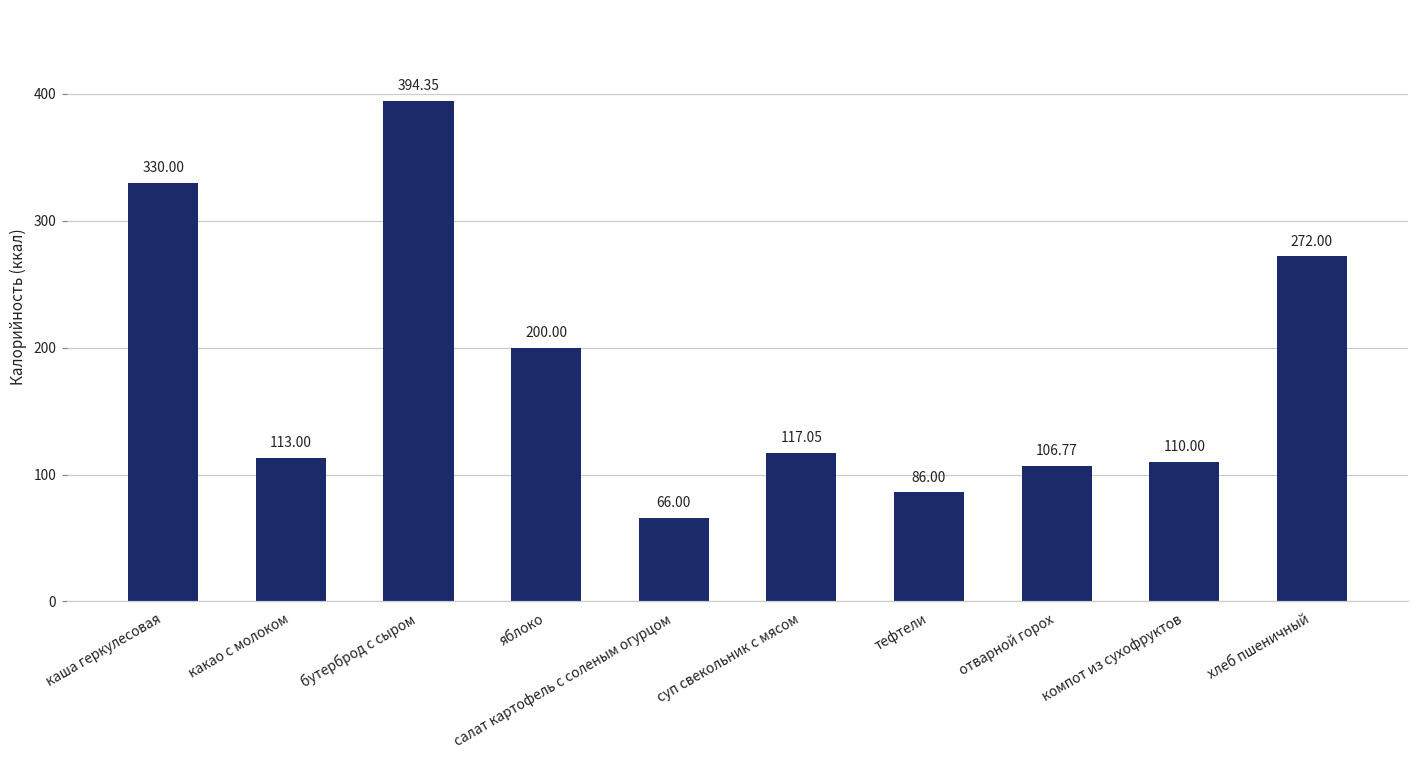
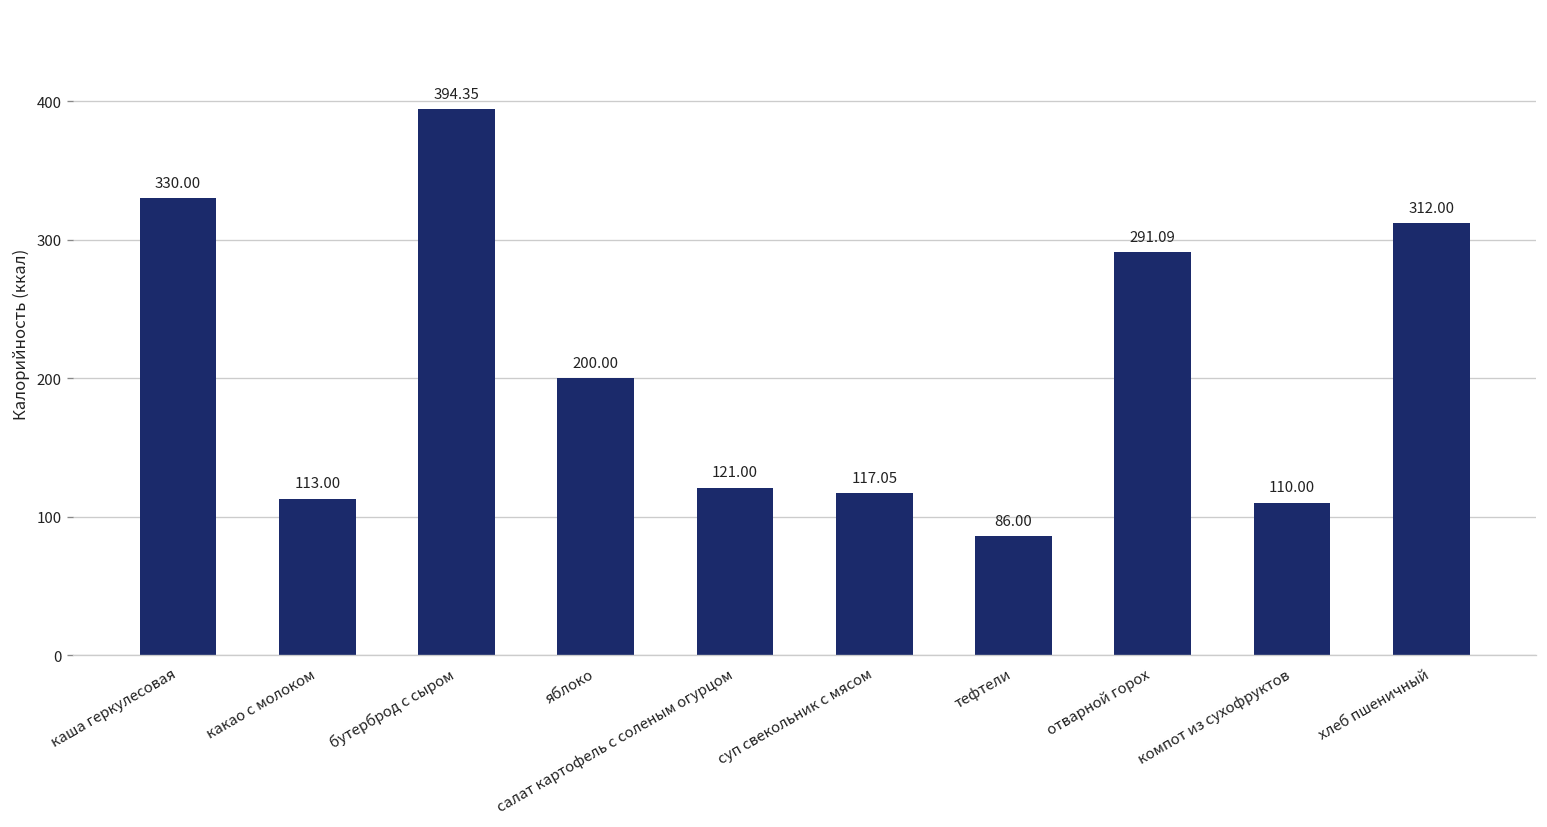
  {
    "каша геркулесовая": 330.00,
    "какао с молоком": 113.00,
    "бутерброд с сыром": 394.35,
    "яблоко": 200.00,
-   "салат картофель с соленым огурцом": 66.00,
+   "салат картофель с соленым огурцом": 121.00,
    "суп свекольник с мясом": 117.05,
    "тефтели": 86.00,
-   "отварной горох": 106.77,
+   "отварной горох": 291.09,
    "компот из сухофруктов": 110.00,
-   "хлеб пшеничный": 272.00
+   "хлеб пшеничный": 312.00
  }
